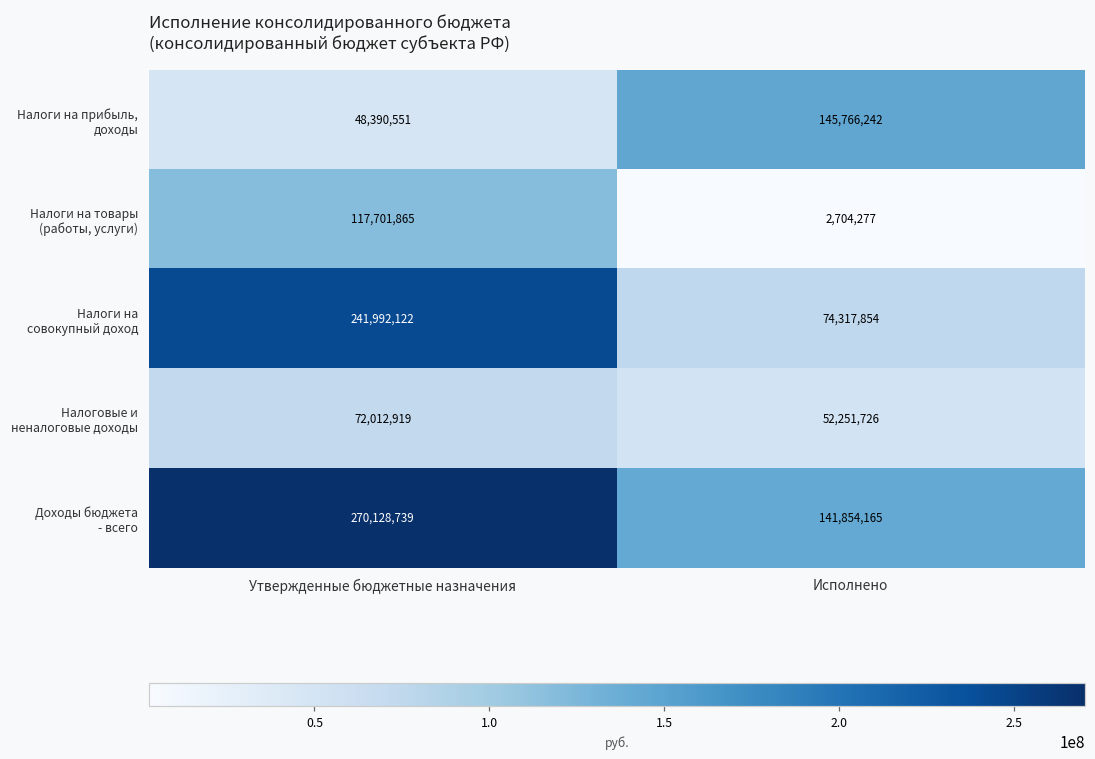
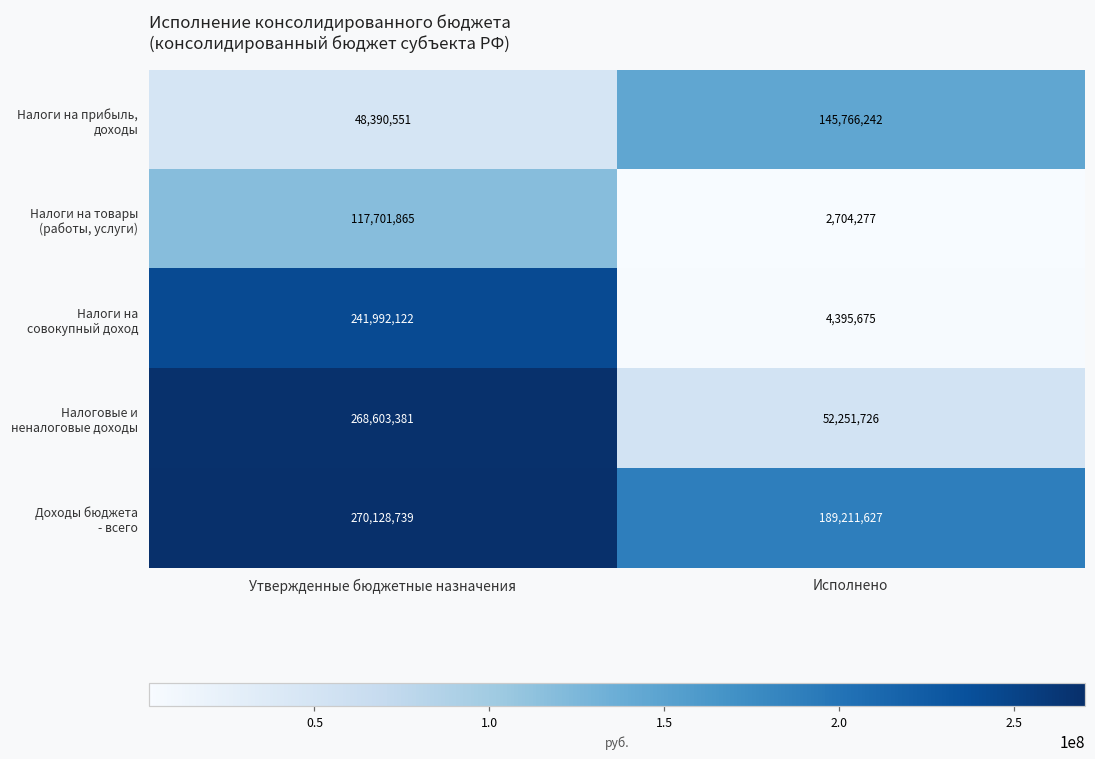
  {
    "Налоги на прибыль, доходы": {
      "Утвержденные бюджетные назначения": "48,390,551",
      "Исполнено": "145,766,242"
    },
    "Налоги на товары (работы, услуги)": {
      "Утвержденные бюджетные назначения": "117,701,865",
      "Исполнено": "2,704,277"
    },
    "Налоги на совокупный доход": {
      "Утвержденные бюджетные назначения": "241,992,122",
-     "Исполнено": "74,317,854"
+     "Исполнено": "4,395,675"
    },
    "Налоговые и неналоговые доходы": {
-     "Утвержденные бюджетные назначения": "72,012,919",
+     "Утвержденные бюджетные назначения": "268,603,381",
      "Исполнено": "52,251,726"
    },
    "Доходы бюджета - всего": {
      "Утвержденные бюджетные назначения": "270,128,739",
-     "Исполнено": "141,854,165"
+     "Исполнено": "189,211,627"
    }
  }
